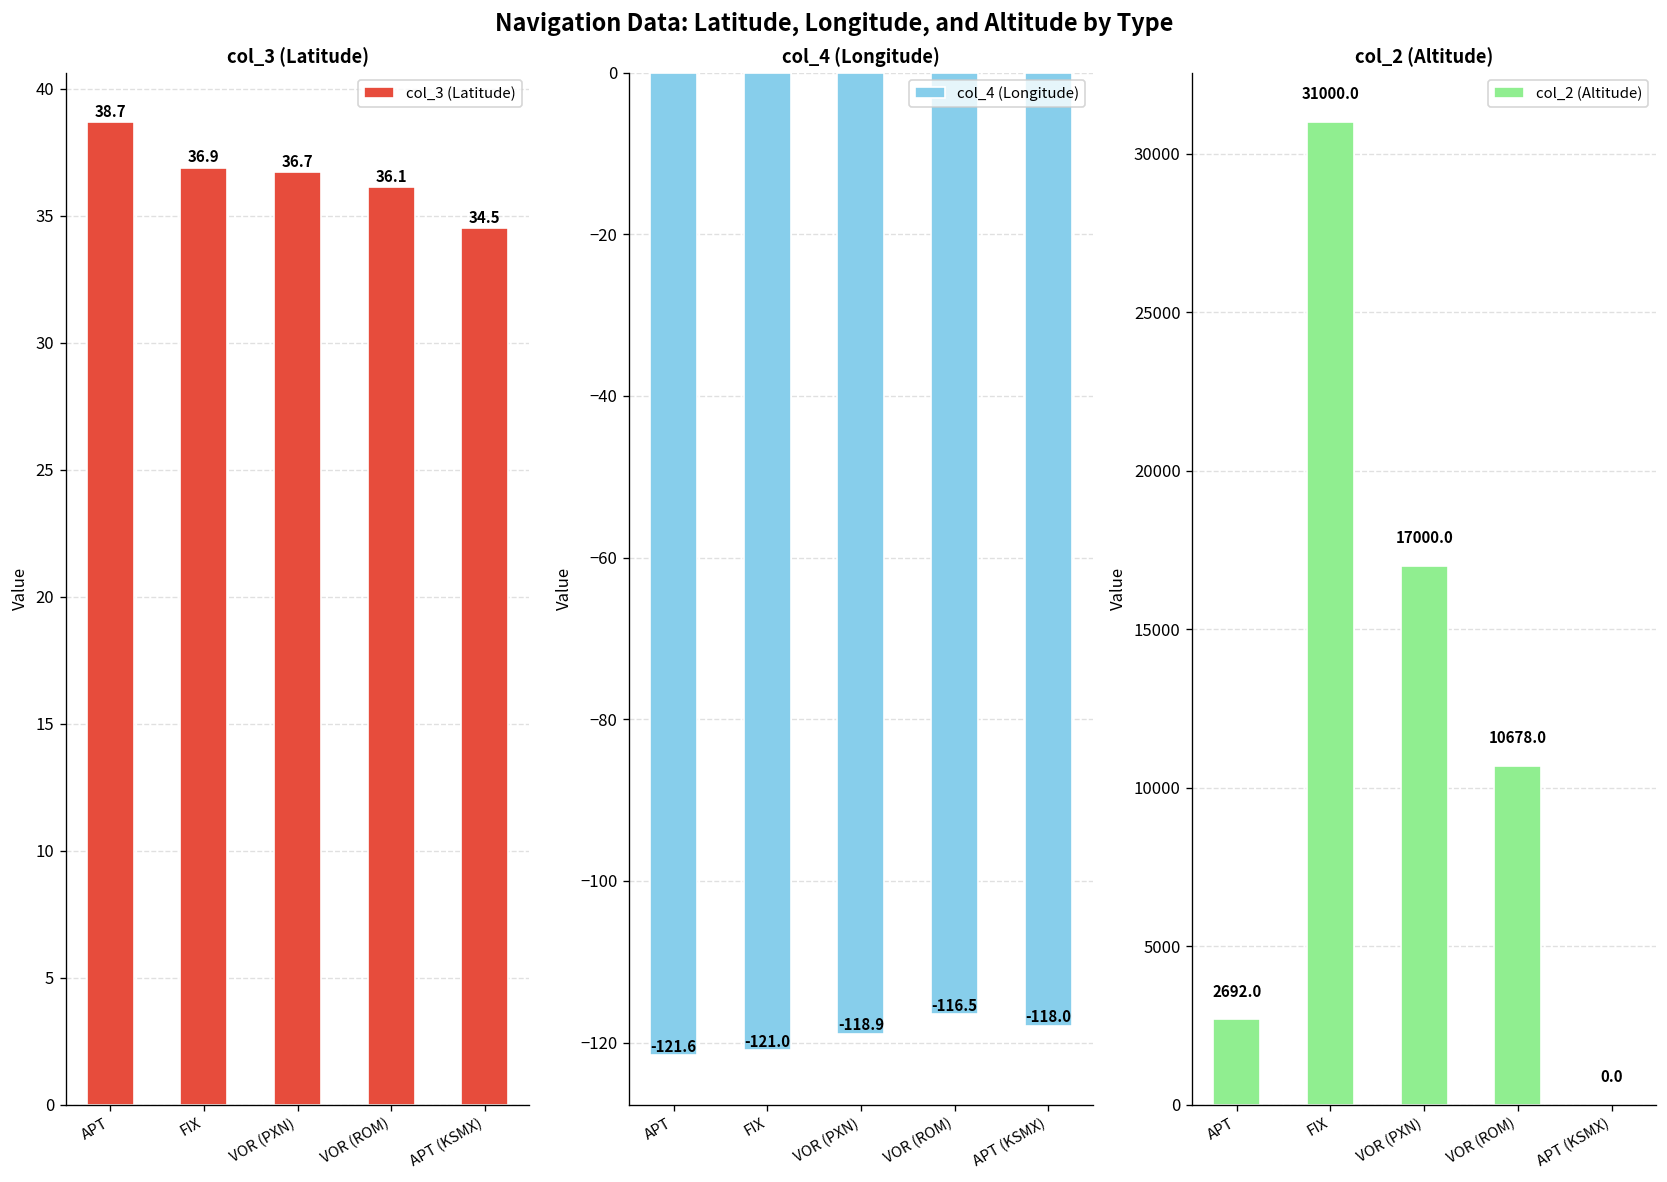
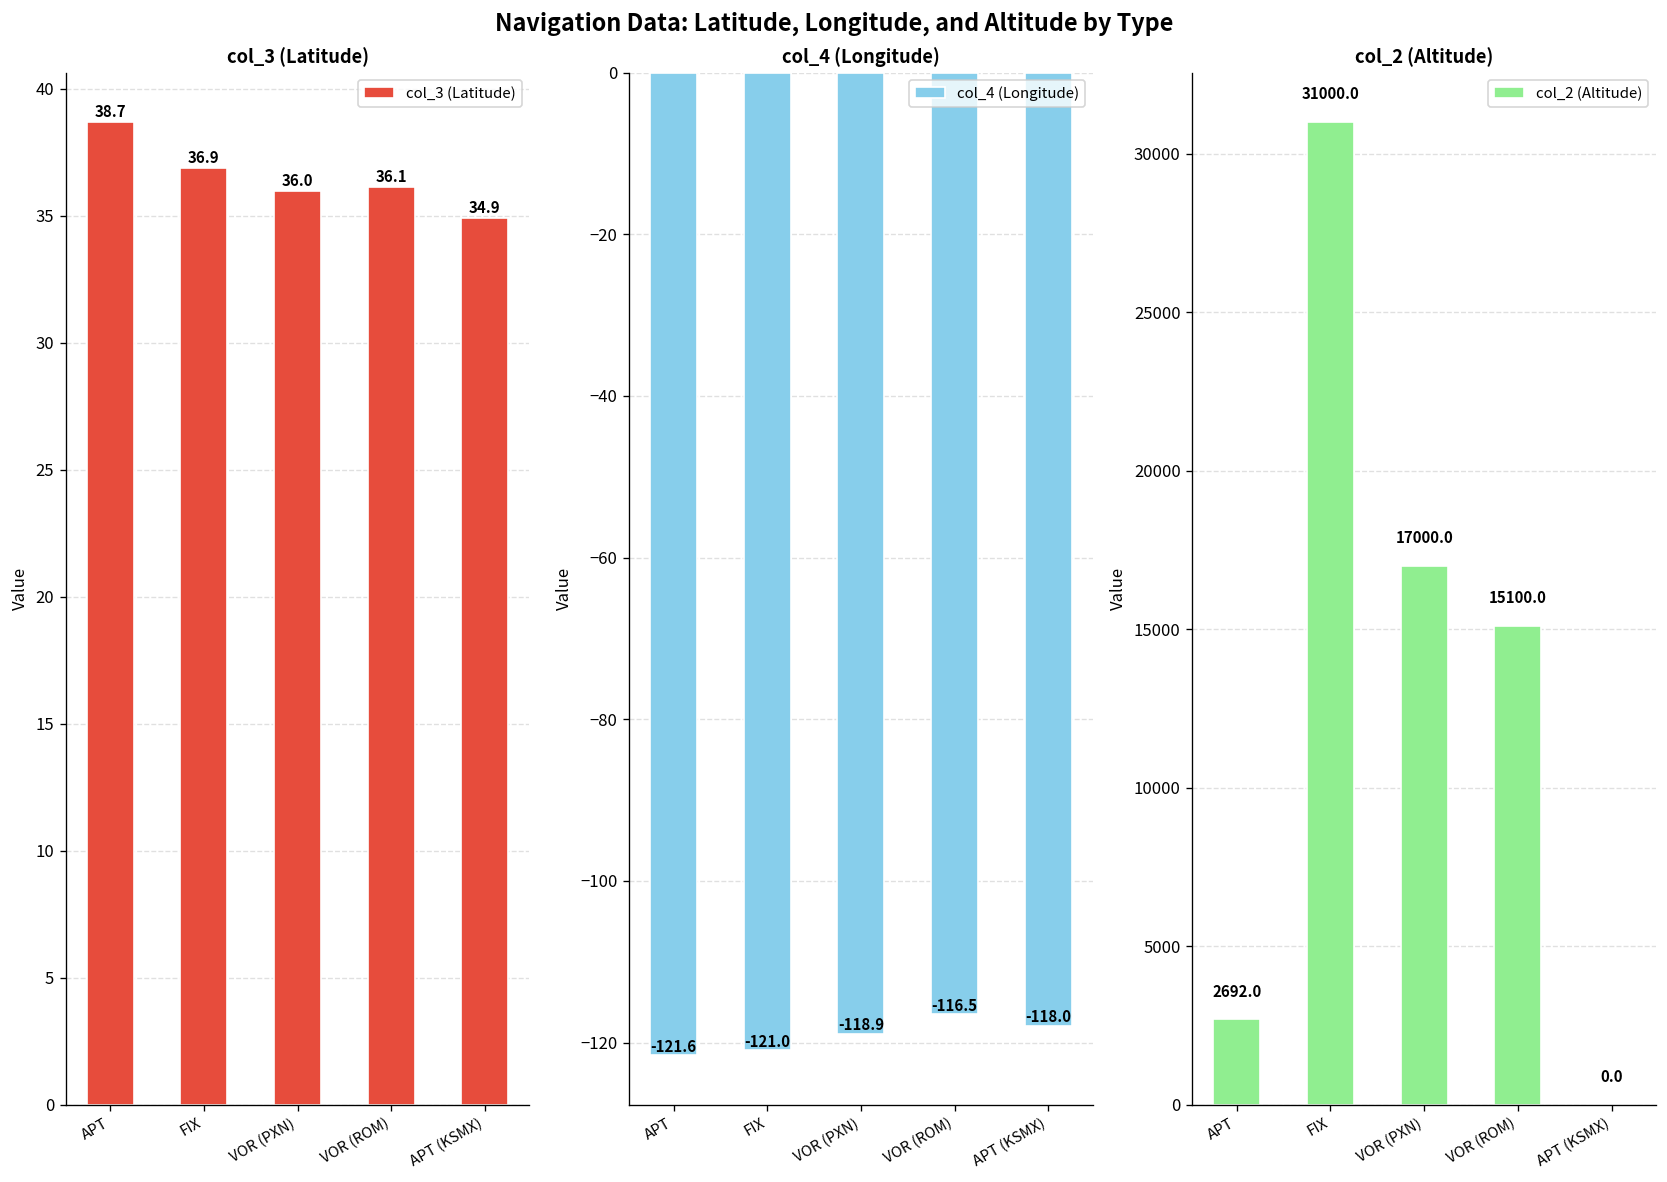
  {
    "col_3 (Latitude)": {
      "APT": 38.7,
      "FIX": 36.9,
-     "VOR (PXN)": 36.7,
+     "VOR (PXN)": 36.0,
      "VOR (ROM)": 36.1,
-     "APT (KSMX)": 34.5
+     "APT (KSMX)": 34.9
    },
    "col_4 (Longitude)": {
      "APT": -121.6,
      "FIX": -121.0,
      "VOR (PXN)": -118.9,
      "VOR (ROM)": -116.5,
      "APT (KSMX)": -118.0
    },
    "col_2 (Altitude)": {
      "APT": 2692.0,
      "FIX": 31000.0,
      "VOR (PXN)": 17000.0,
-     "VOR (ROM)": 10678.0,
+     "VOR (ROM)": 15100.0,
      "APT (KSMX)": 0.0
    }
  }
